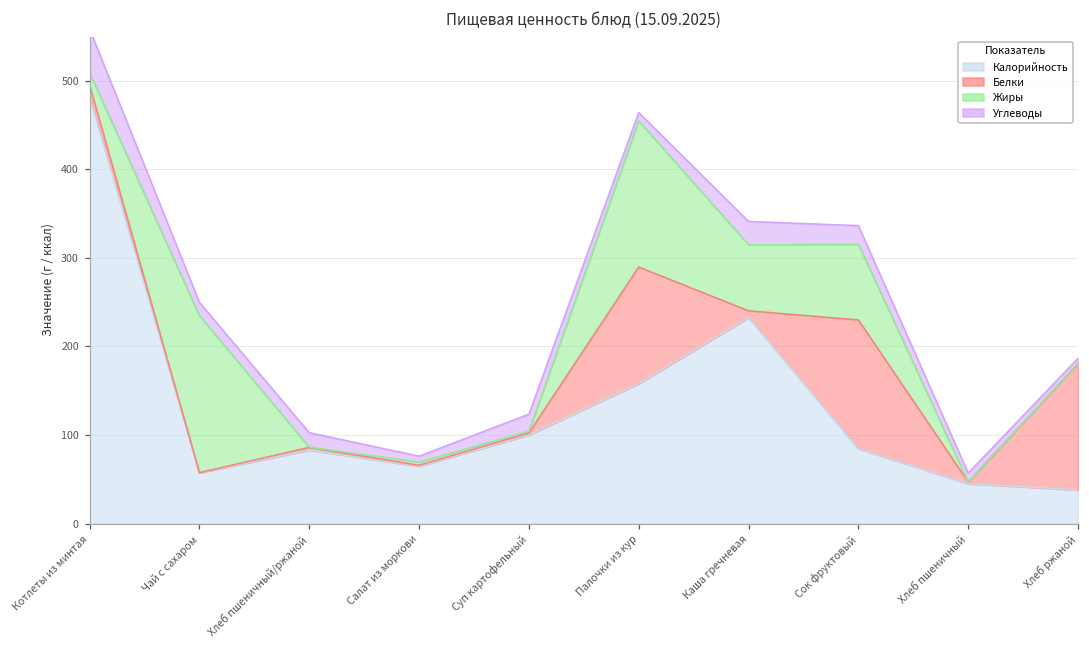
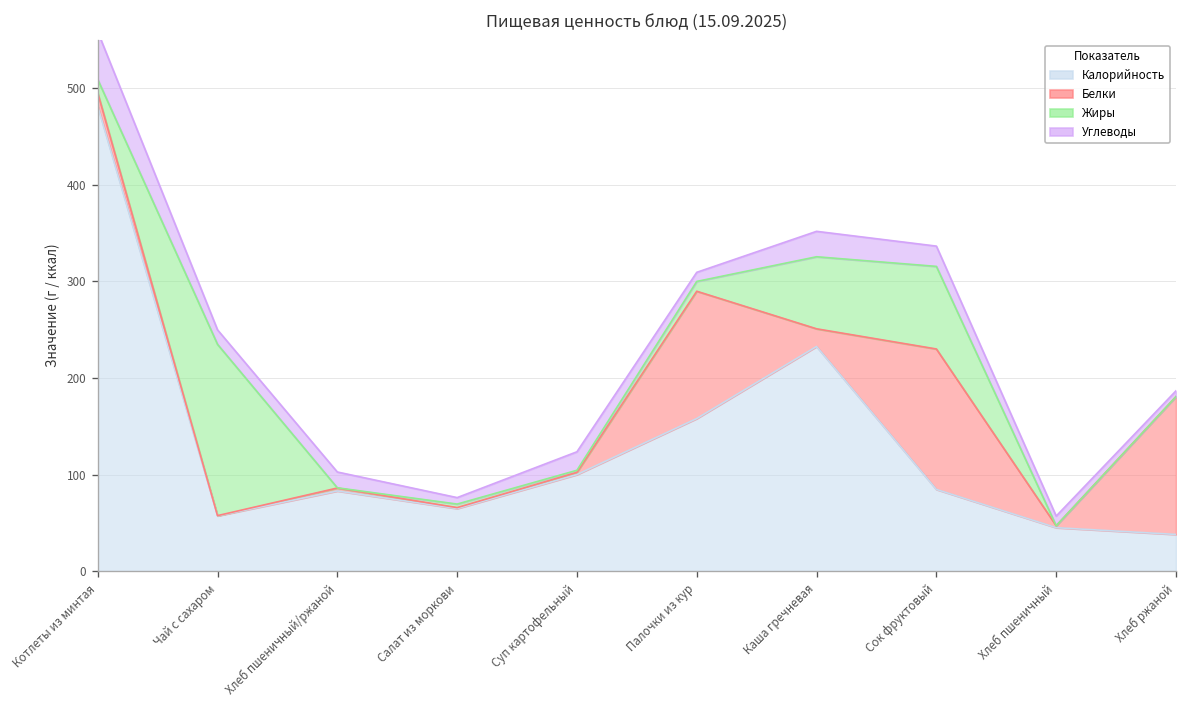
  {
    "Белки": {
      "Котлеты из минтая": 10,
      "Палочки из кур": 130,
-     "Каша гречневая": 10,
+     "Каша гречневая": 20,
      "Сок фруктовый": 150
    },
    "Жиры": {
      "Котлеты из минтая": 10,
      "Чай с сахаром": 180,
      "Салат из моркови": 0,
-     "Палочки из кур": 170,
+     "Палочки из кур": 10,
      "Каша гречневая": 70,
      "Сок фруктовый": 90
    }
  }
